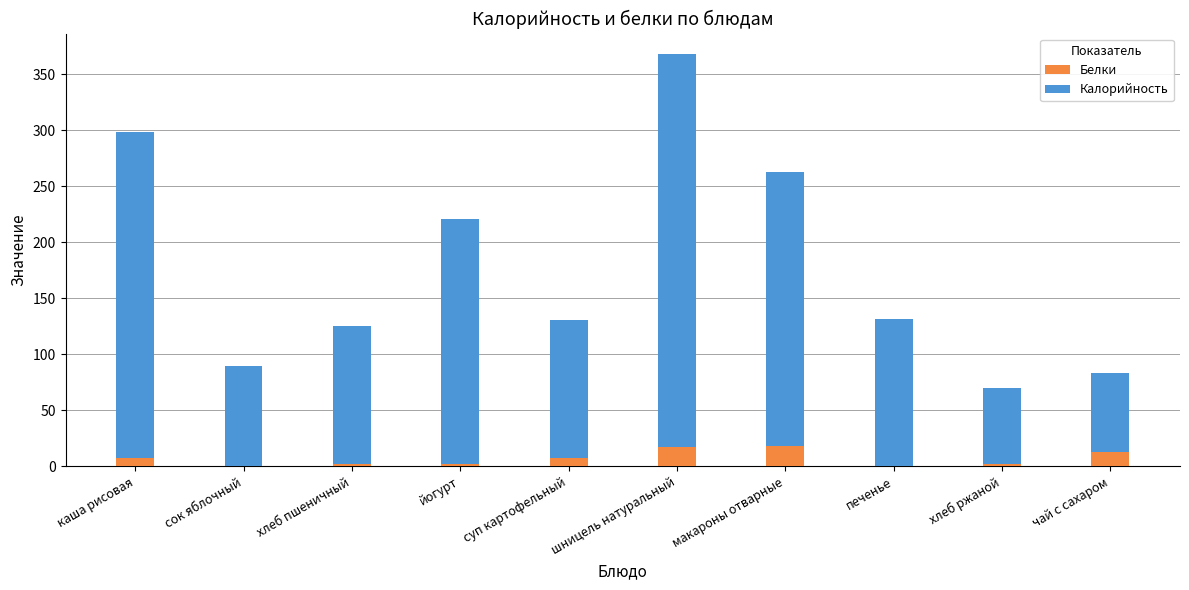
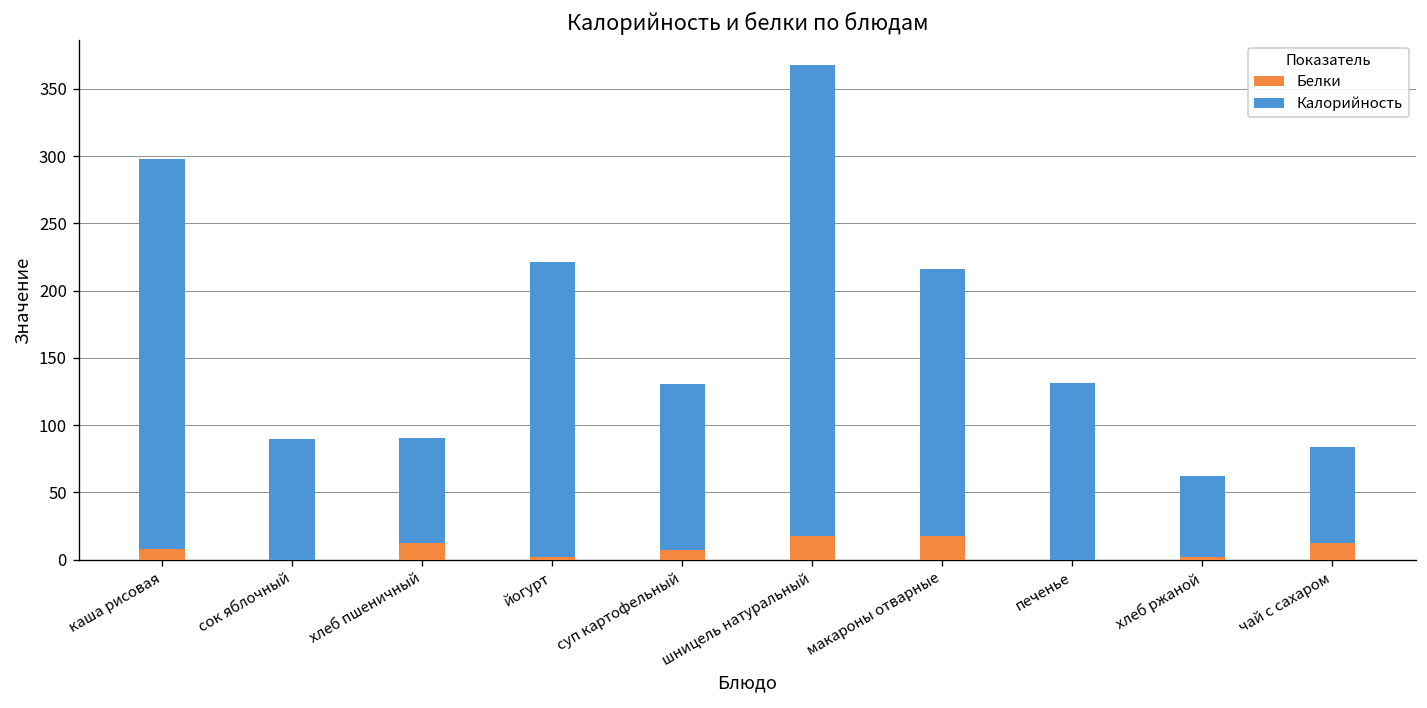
  {
    "Белки": {
      "каша рисовая": 8,
      "сок яблочный": 0,
-     "хлеб пшеничный": 2,
+     "хлеб пшеничный": 13,
      "суп картофельный": 7,
      "шницель натуральный": 17,
      "макароны отварные": 18,
      "печенье": 0,
      "чай с сахаром": 13
    },
    "Калорийность": {
      "каша рисовая": 290,
      "сок яблочный": 90,
-     "хлеб пшеничный": 123,
+     "хлеб пшеничный": 78,
      "йогурт": 219,
      "суп картофельный": 123,
      "шницель натуральный": 350,
-     "макароны отварные": 245,
+     "макароны отварные": 198,
      "печенье": 131,
-     "хлеб ржаной": 68,
+     "хлеб ржаной": 60,
      "чай с сахаром": 71
    }
  }
